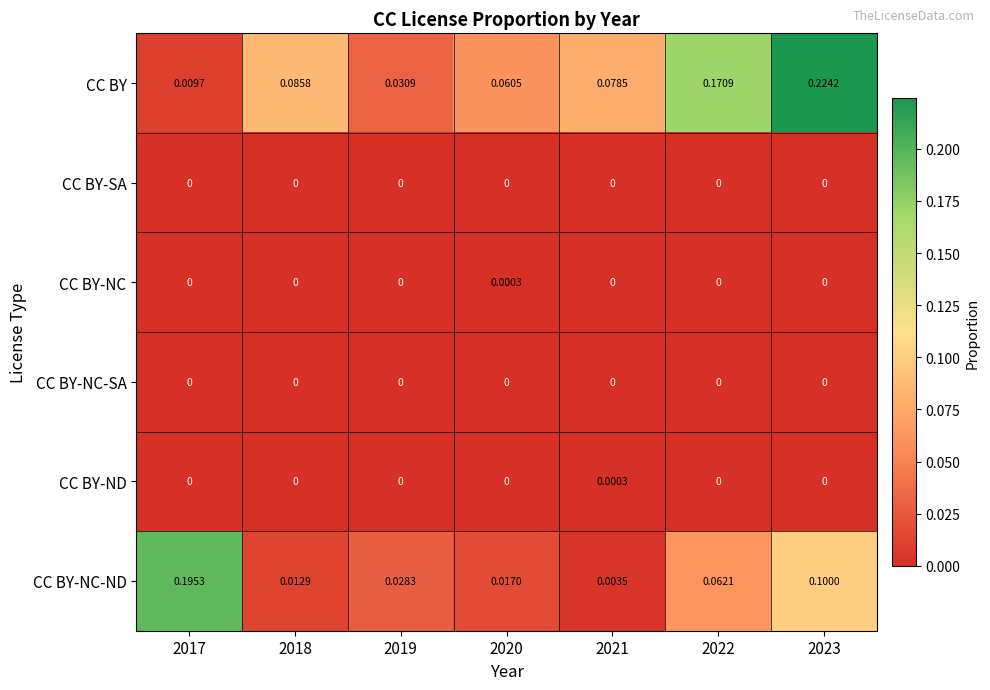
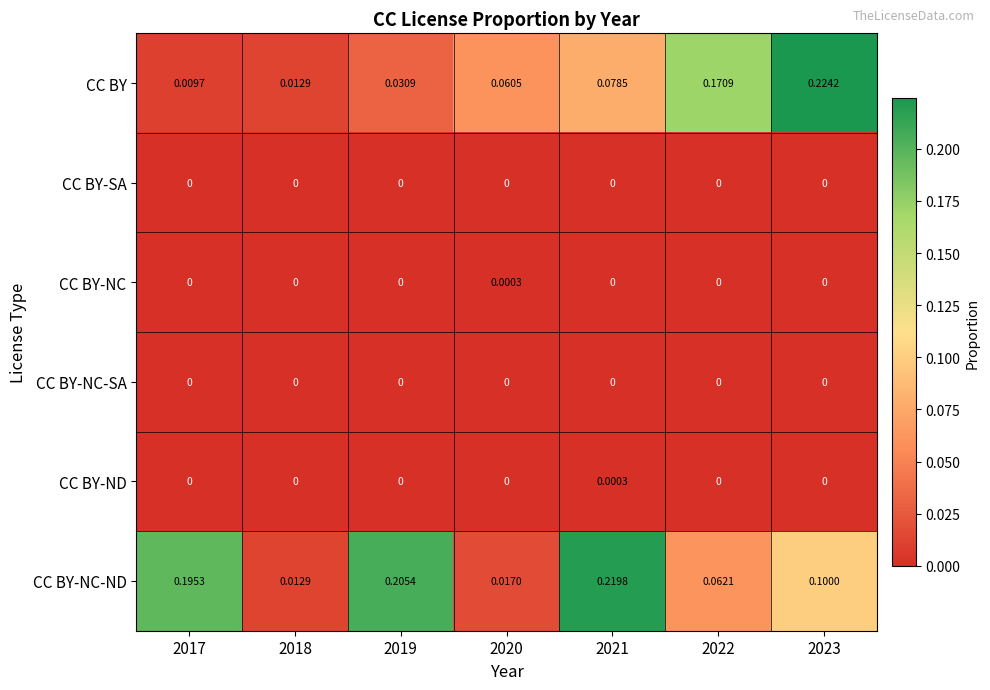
  {
    "CC BY": {
      "2017": 0.0097,
-     "2018": 0.0858,
+     "2018": 0.0129,
      "2019": 0.0309,
      "2020": 0.0605,
      "2021": 0.0785,
      "2022": 0.1709,
      "2023": 0.2242
    },
    "CC BY-SA": {
      "2017": 0,
      "2018": 0,
      "2019": 0,
      "2020": 0,
      "2021": 0,
      "2022": 0,
      "2023": 0
    },
    "CC BY-NC": {
      "2017": 0,
      "2018": 0,
      "2019": 0,
      "2020": 0.0003,
      "2021": 0,
      "2022": 0,
      "2023": 0
    },
    "CC BY-NC-SA": {
      "2017": 0,
      "2018": 0,
      "2019": 0,
      "2020": 0,
      "2021": 0,
      "2022": 0,
      "2023": 0
    },
    "CC BY-ND": {
      "2017": 0,
      "2018": 0,
      "2019": 0,
      "2020": 0,
      "2021": 0.0003,
      "2022": 0,
      "2023": 0
    },
    "CC BY-NC-ND": {
      "2017": 0.1953,
      "2018": 0.0129,
-     "2019": 0.0283,
+     "2019": 0.2054,
      "2020": 0.0170,
-     "2021": 0.0035,
+     "2021": 0.2198,
      "2022": 0.0621,
      "2023": 0.1000
    }
  }
